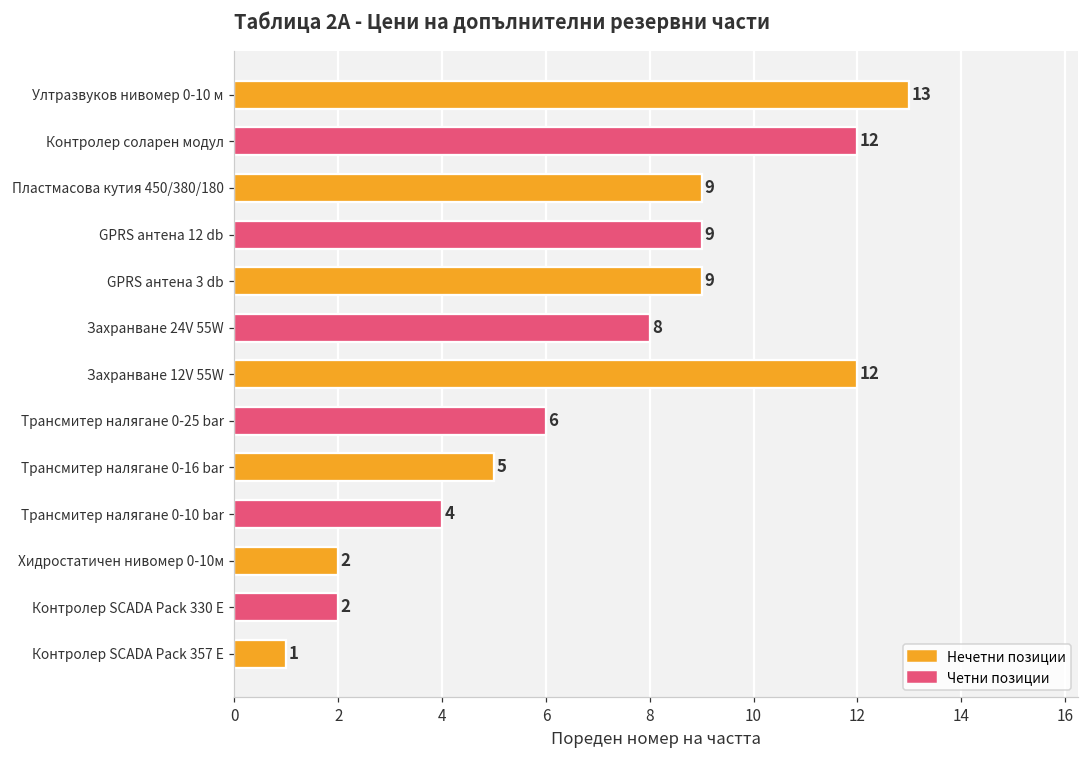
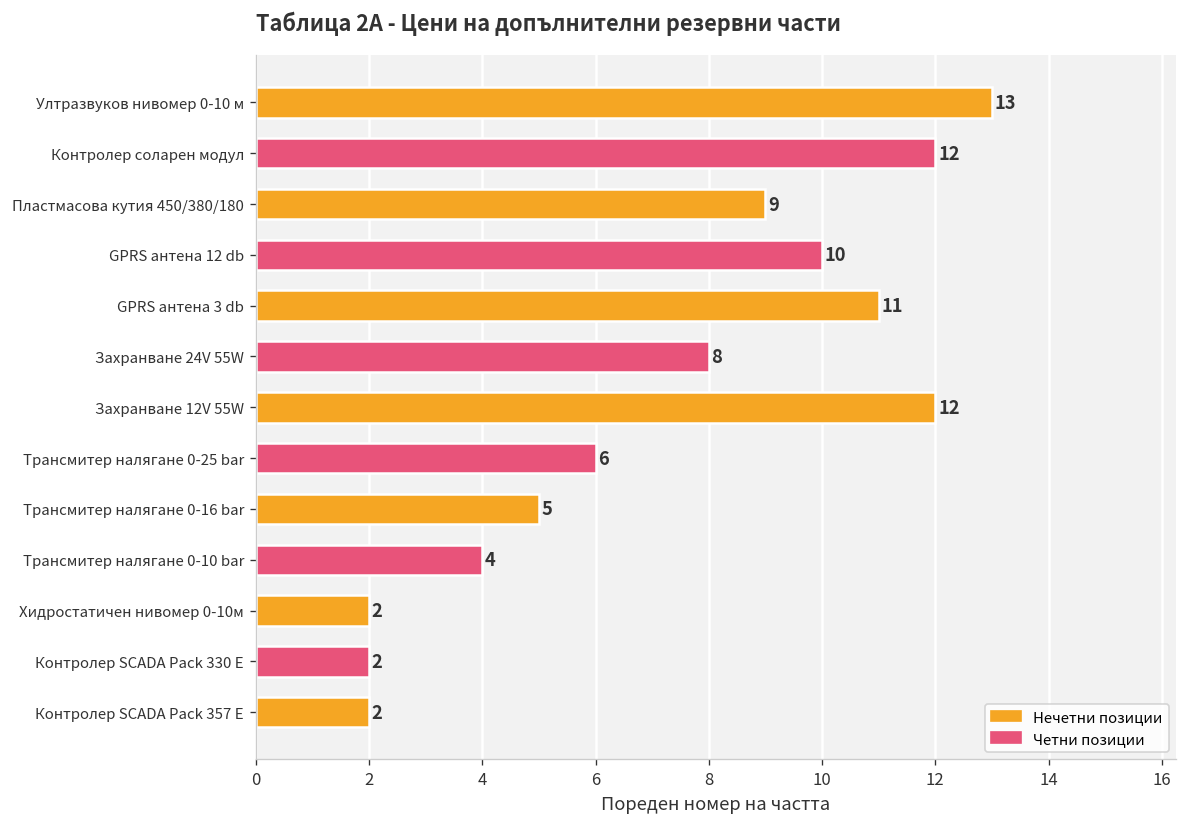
  {
    "Ултразвуков нивомер 0-10 м": 13,
    "Контролер соларен модул": 12,
    "Пластмасова кутия 450/380/180": 9,
-   "GPRS антена 12 db": 9,
-   "GPRS антена 3 db": 9,
+   "GPRS антена 12 db": 10,
+   "GPRS антена 3 db": 11,
    "Захранване 24V 55W": 8,
    "Захранване 12V 55W": 12,
    "Трансмитер налягане 0-25 bar": 6,
    "Трансмитер налягане 0-16 bar": 5,
    "Трансмитер налягане 0-10 bar": 4,
    "Хидростатичен нивомер 0-10м": 2,
    "Контролер SCADA Pack 330 E": 2,
-   "Контролер SCADA Pack 357 E": 1
+   "Контролер SCADA Pack 357 E": 2
  }
